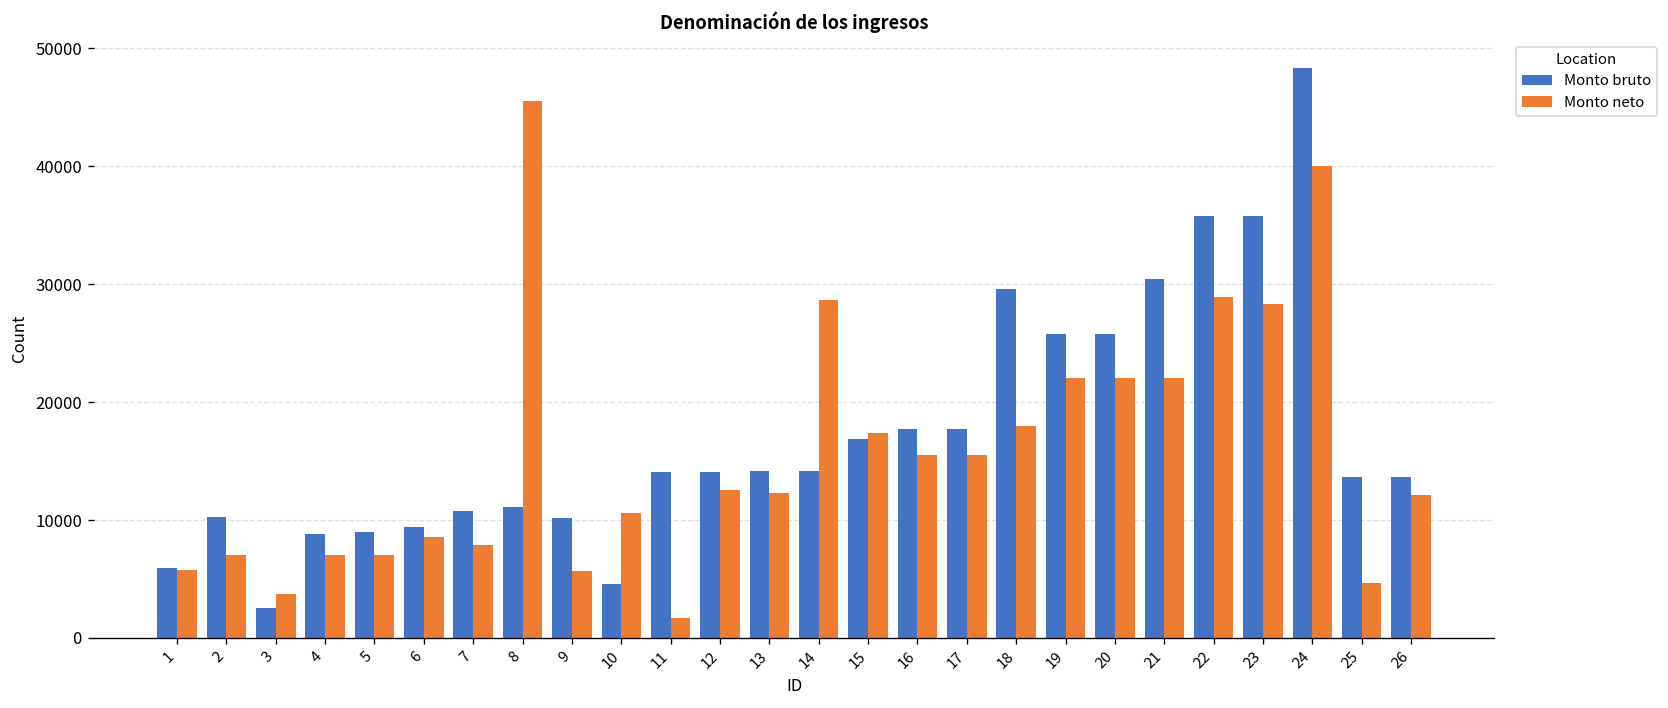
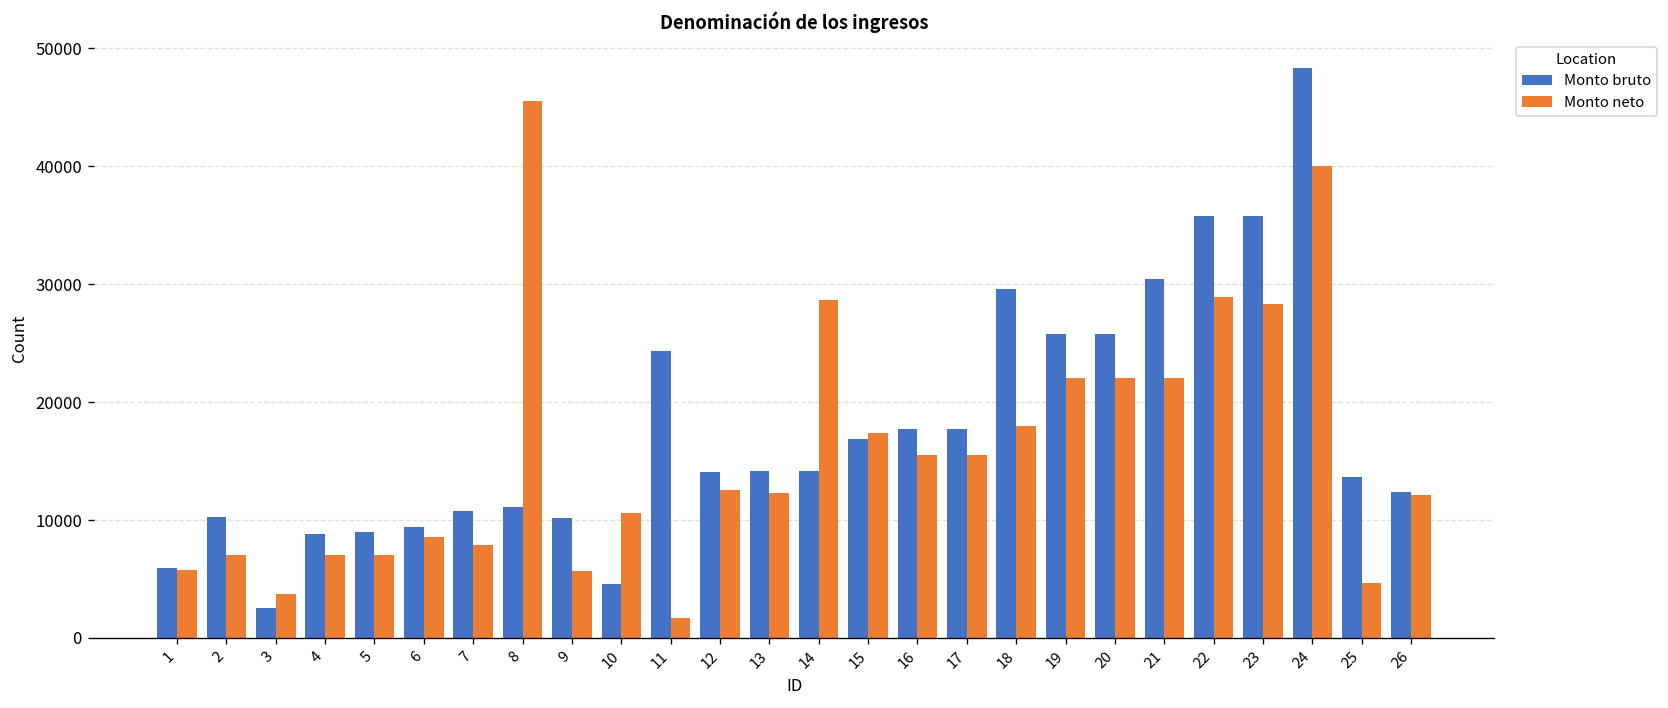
  {
    "Monto bruto": {
      "1": 6000,
      "2": 10000,
      "3": 3000,
      "4": 9000,
      "5": 9000,
      "6": 9000,
      "7": 11000,
      "8": 11000,
      "9": 10000,
      "10": 5000,
-     "11": 14000,
+     "11": 24000,
      "12": 14000,
      "13": 14000,
      "14": 14000,
      "15": 17000,
      "16": 18000,
      "17": 18000,
      "18": 30000,
      "19": 26000,
      "20": 26000,
      "21": 30000,
      "22": 36000,
      "23": 36000,
      "24": 48000,
      "25": 14000,
-     "26": 14000
+     "26": 12000
    },
    "Monto neto": {
      "1": 6000,
      "2": 7000,
      "3": 4000,
      "4": 7000,
      "5": 7000,
      "6": 9000,
      "7": 8000,
      "8": 46000,
      "9": 6000,
      "10": 11000,
      "11": 2000,
      "12": 13000,
      "13": 12000,
      "14": 29000,
      "15": 17000,
      "16": 16000,
      "17": 16000,
      "18": 18000,
      "19": 22000,
      "20": 22000,
      "21": 22000,
      "22": 29000,
      "23": 28000,
      "24": 40000,
      "25": 5000,
      "26": 12000
    }
  }
